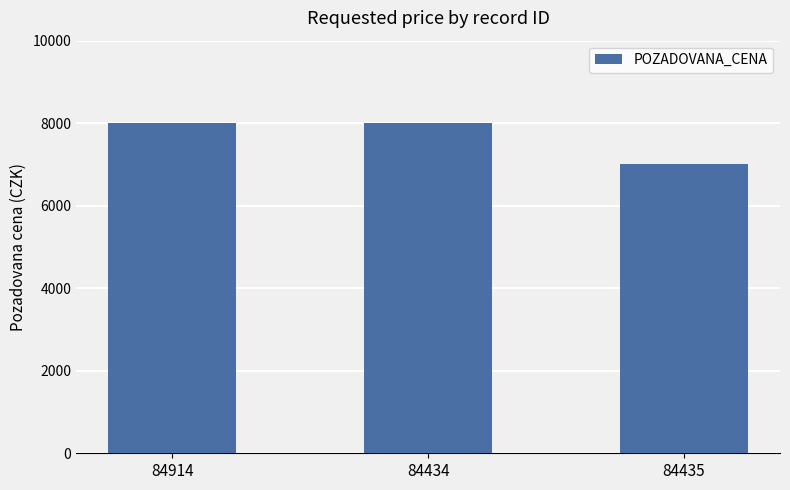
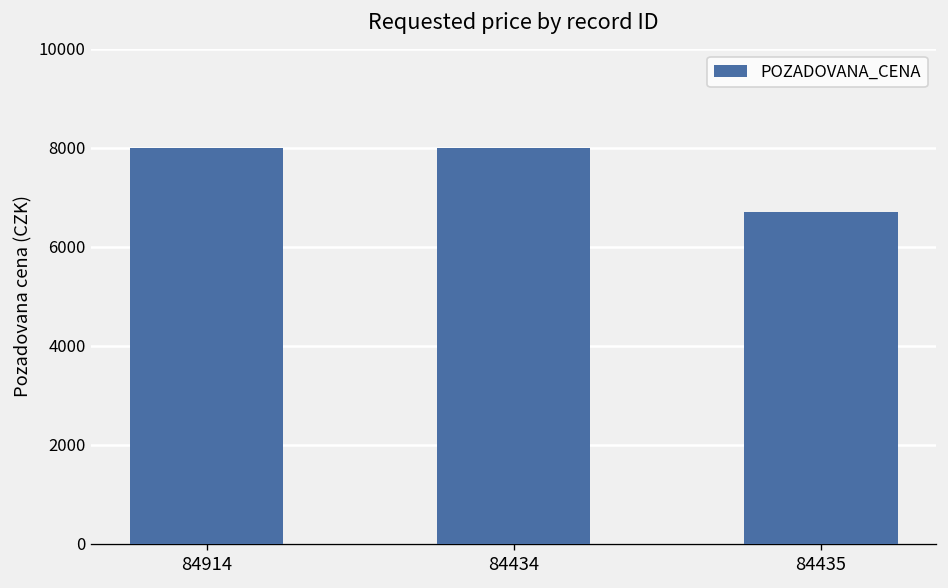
  {
    "84914": 8000,
    "84434": 8000,
-   "84435": 7000
+   "84435": 6700
  }
